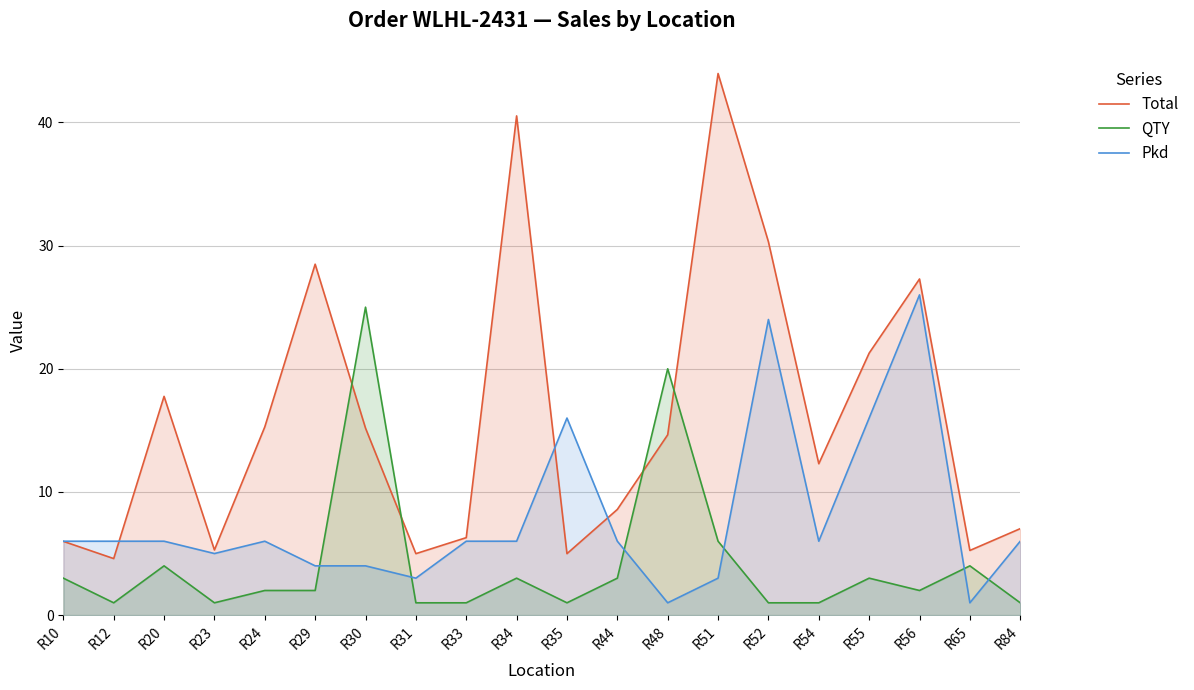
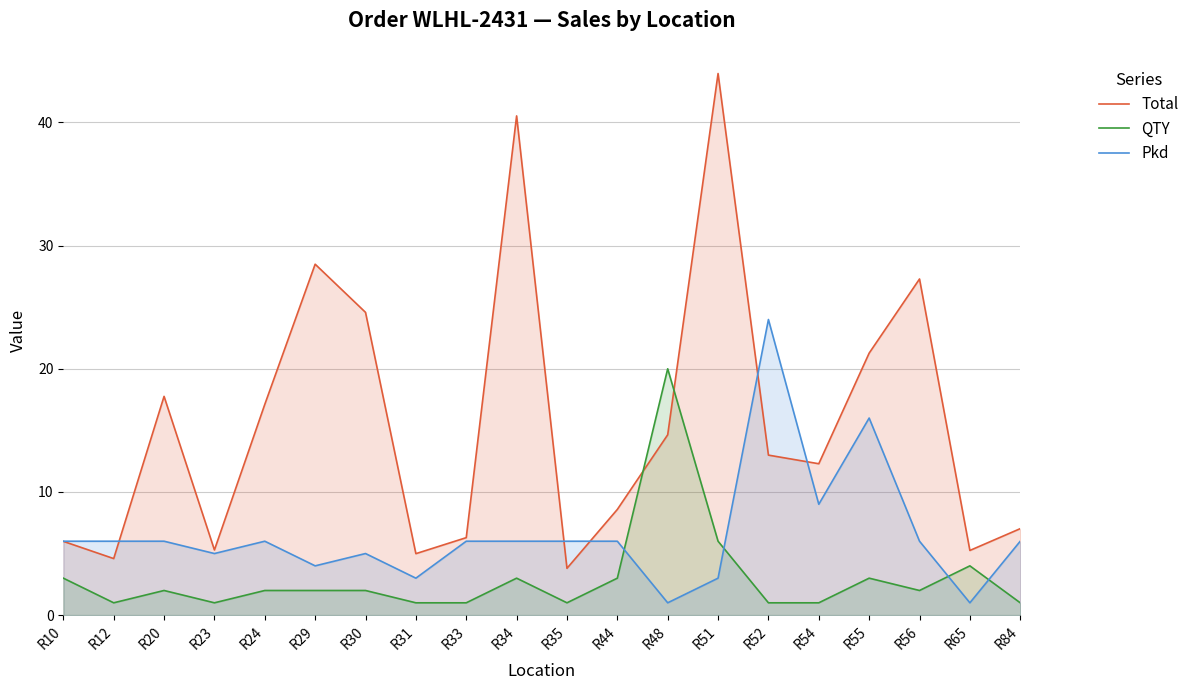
  {
    "Total": {
      "R12": 4.6,
      "R20": 17.8,
      "R23": 5.3,
-     "R24": 15.3,
+     "R24": 17.1,
      "R29": 28.5,
-     "R30": 15.2,
+     "R30": 24.6,
      "R31": 5.0,
      "R33": 6.3,
      "R34": 40.5,
-     "R35": 5.0,
+     "R35": 3.8,
      "R44": 8.6,
      "R48": 14.6,
      "R51": 44.0,
-     "R52": 30.3,
+     "R52": 13.0,
      "R54": 12.3,
      "R55": 21.3,
      "R56": 27.3,
      "R65": 5.3,
      "R84": 7.0
    },
    "QTY": {
      "R10": 3,
      "R12": 1,
-     "R20": 4,
+     "R20": 2,
      "R23": 1,
      "R24": 2,
      "R29": 2,
-     "R30": 25,
+     "R30": 2,
      "R31": 1,
      "R33": 1,
      "R34": 3,
      "R35": 1,
      "R44": 3,
      "R48": 20,
      "R51": 6,
      "R52": 1,
      "R54": 1,
      "R55": 3,
      "R56": 2,
      "R65": 4,
      "R84": 1
    },
    "Pkd": {
      "R12": 6,
      "R20": 6,
      "R23": 5,
      "R24": 6,
      "R29": 4,
-     "R30": 4,
+     "R30": 5,
      "R31": 3,
      "R33": 6,
      "R34": 6,
-     "R35": 16,
+     "R35": 6,
      "R44": 6,
      "R48": 1,
      "R51": 3,
      "R52": 24,
-     "R54": 6,
+     "R54": 9,
      "R55": 16,
-     "R56": 26,
+     "R56": 6,
      "R65": 1,
      "R84": 6
    }
  }
